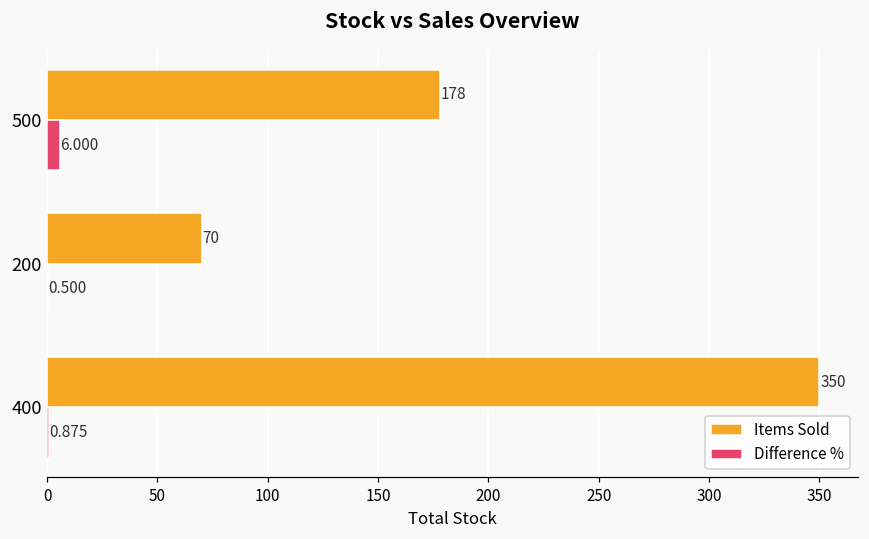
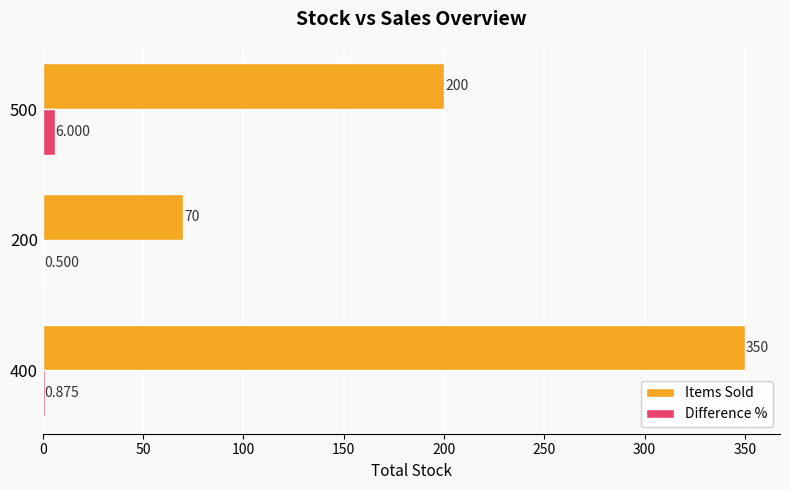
  {
    "Items Sold": {
-     "500": 178,
+     "500": 200,
      "200": 70,
      "400": 350
    },
    "Difference %": {
      "500": 6.000,
      "200": 0.500,
      "400": 0.875
    }
  }
